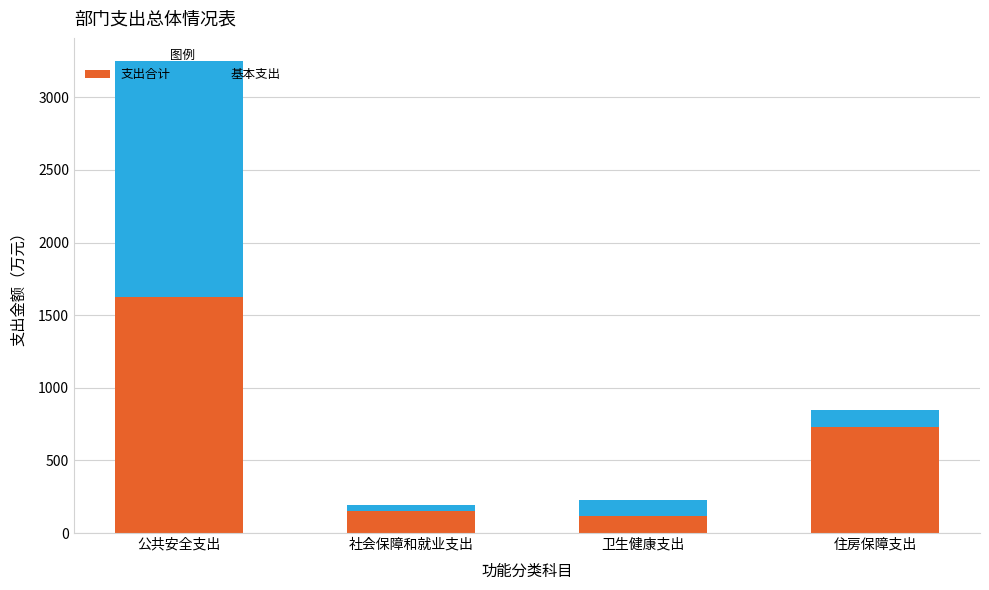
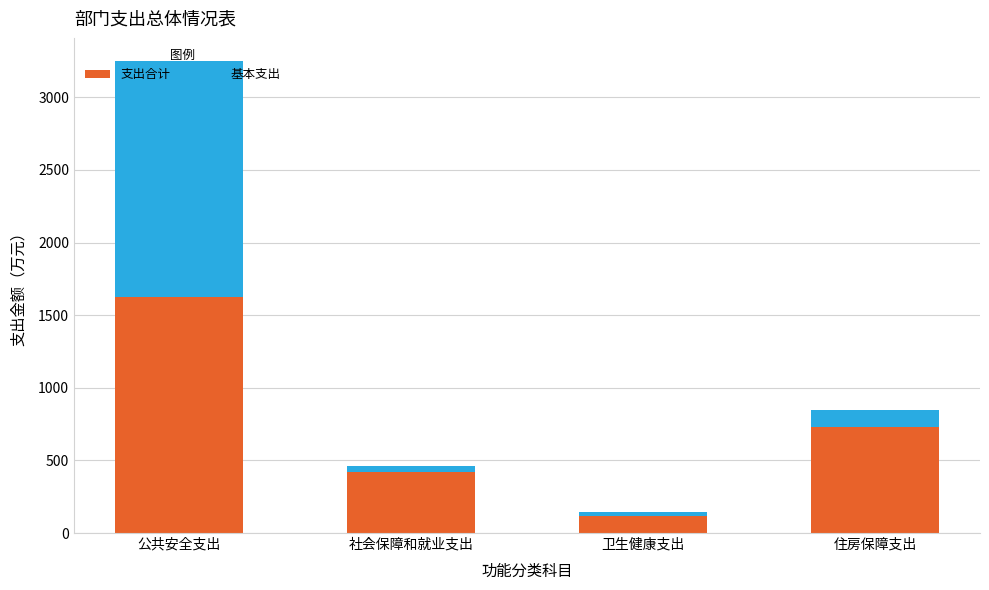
  {
    "支出合计": {
      "公共安全支出": 1620,
-     "社会保障和就业支出": 150,
+     "社会保障和就业支出": 420,
      "卫生健康支出": 110,
      "住房保障支出": 730
    },
    "基本支出": {
      "公共安全支出": 1620,
      "社会保障和就业支出": 40,
-     "卫生健康支出": 110,
+     "卫生健康支出": 30,
      "住房保障支出": 120
    }
  }
